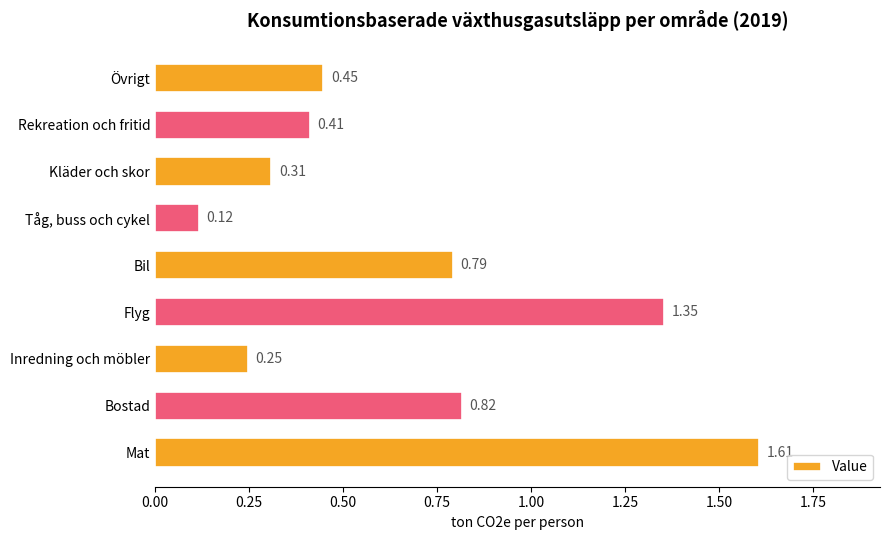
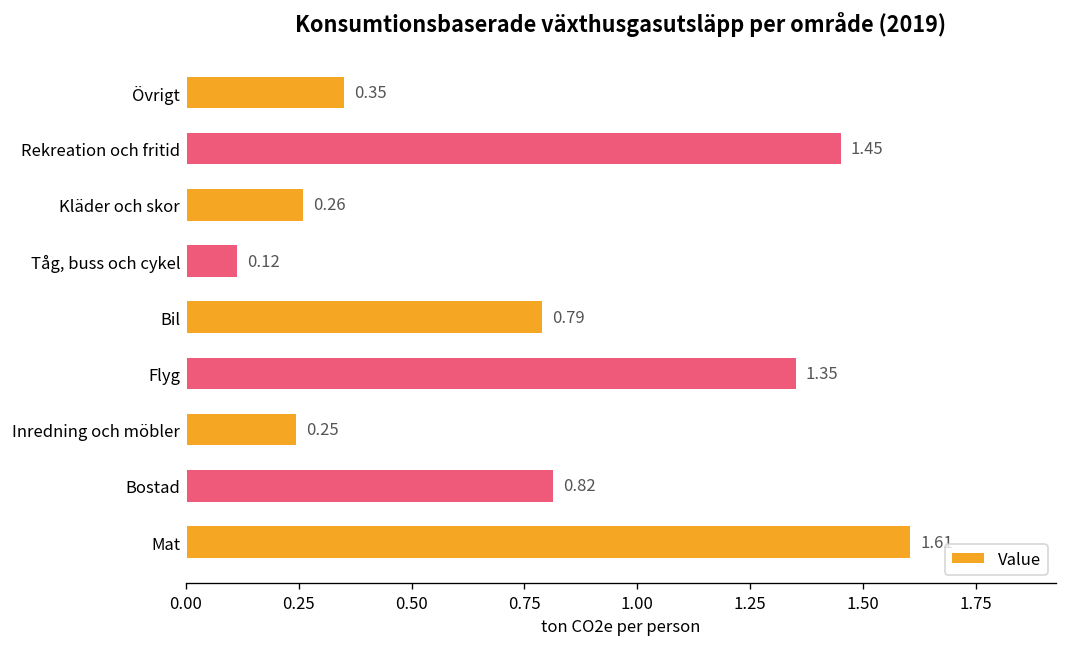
  {
-   "Övrigt": 0.45,
-   "Rekreation och fritid": 0.41,
-   "Kläder och skor": 0.31,
+   "Övrigt": 0.35,
+   "Rekreation och fritid": 1.45,
+   "Kläder och skor": 0.26,
    "Tåg, buss och cykel": 0.12,
    "Bil": 0.79,
    "Flyg": 1.35,
    "Inredning och möbler": 0.25,
    "Bostad": 0.82
  }
